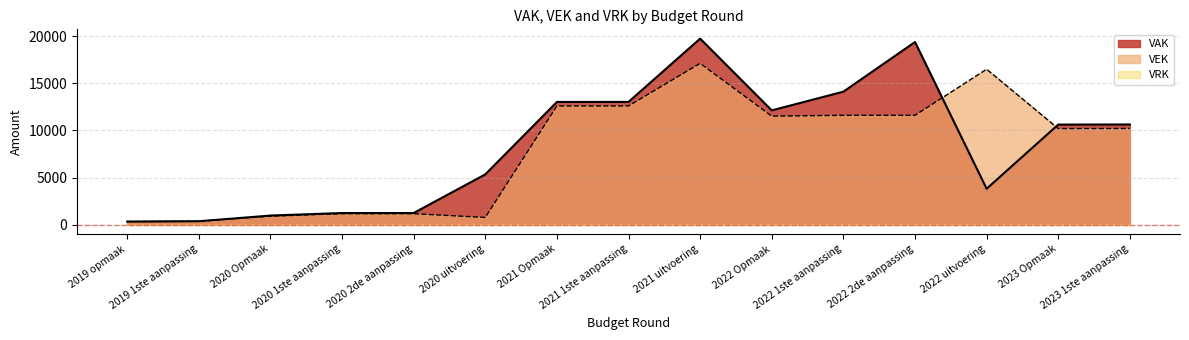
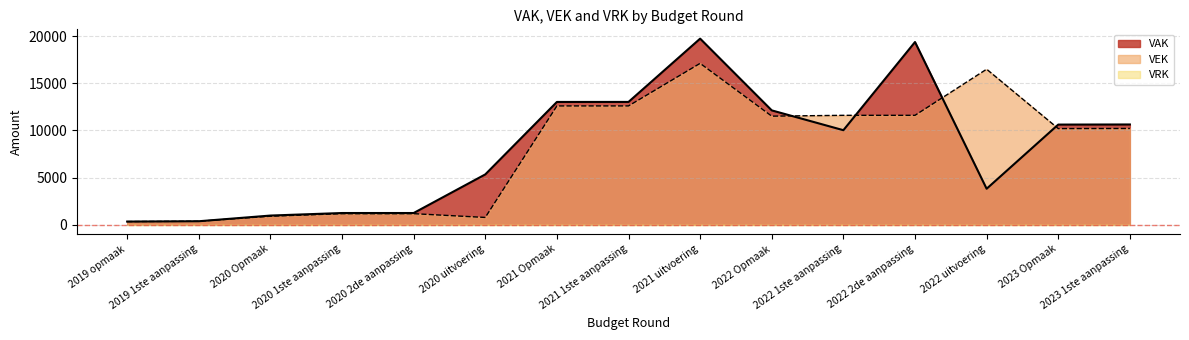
  {
    "VAK": {
      "2020 uitvoering": 5000,
      "2021 Opmaak": 13000,
      "2021 1ste aanpassing": 13000,
      "2021 uitvoering": 20000,
      "2022 Opmaak": 12000,
-     "2022 1ste aanpassing": 14000,
+     "2022 1ste aanpassing": 10000,
      "2022 2de aanpassing": 19000,
      "2022 uitvoering": 4000,
      "2023 Opmaak": 11000,
      "2023 1ste aanpassing": 11000
    }
  }
